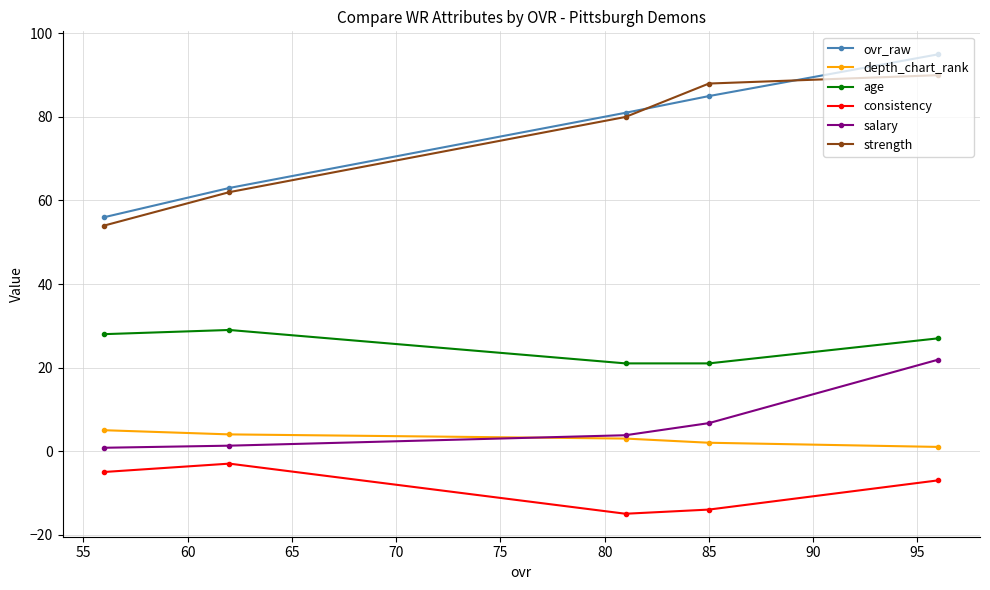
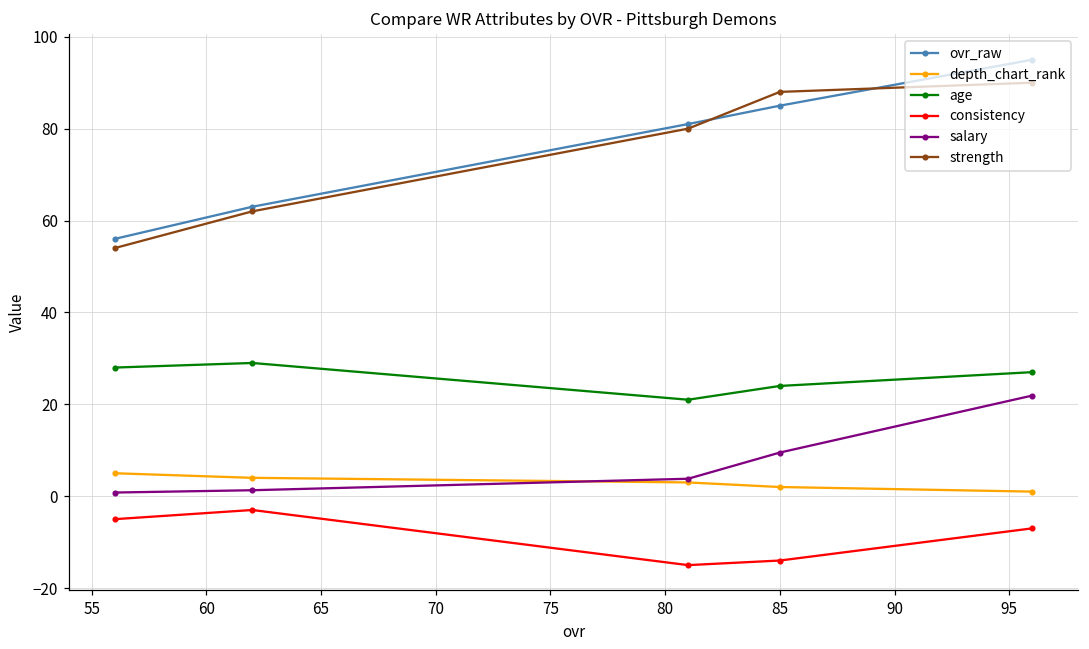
  {
    "ovr_raw": {
      "85": 85
    },
    "depth_chart_rank": {
      "85": 2
    },
    "age": {
-     "85": 21
+     "85": 24
    },
    "consistency": {
      "85": -14
    },
    "salary": {
-     "85": 7
+     "85": 10
    },
    "strength": {
      "85": 88
    }
  }
